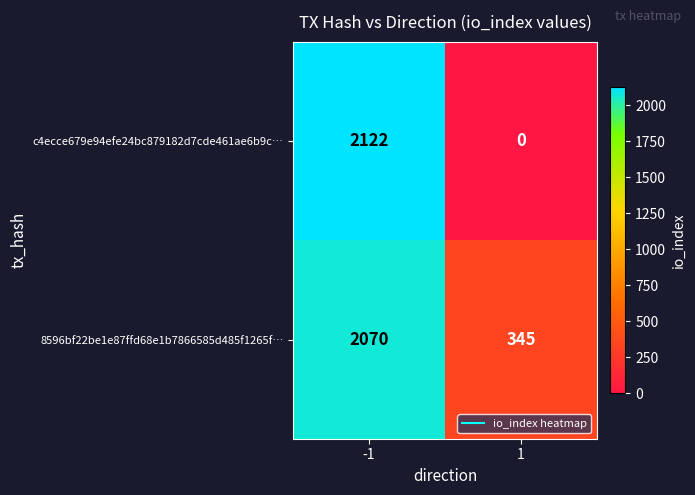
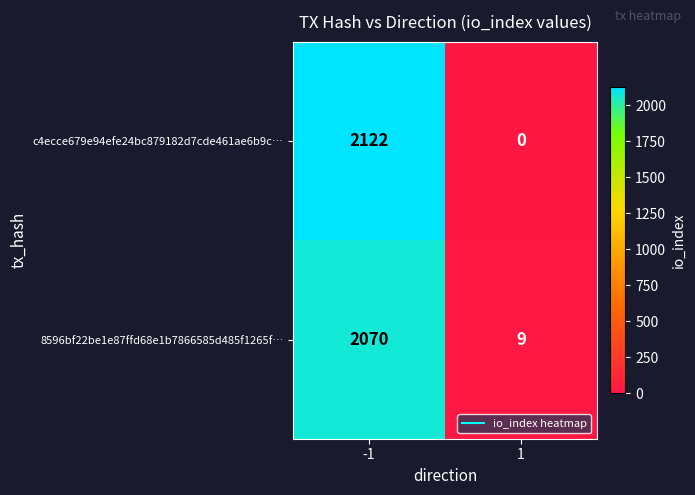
  {
    "c4ecce679e94efe24bc879182d7cde461ae6b9c…": {
      "-1": 2122,
      "1": 0
    },
    "8596bf22be1e87ffd68e1b7866585d485f1265f…": {
      "-1": 2070,
-     "1": 345
+     "1": 9
    }
  }
